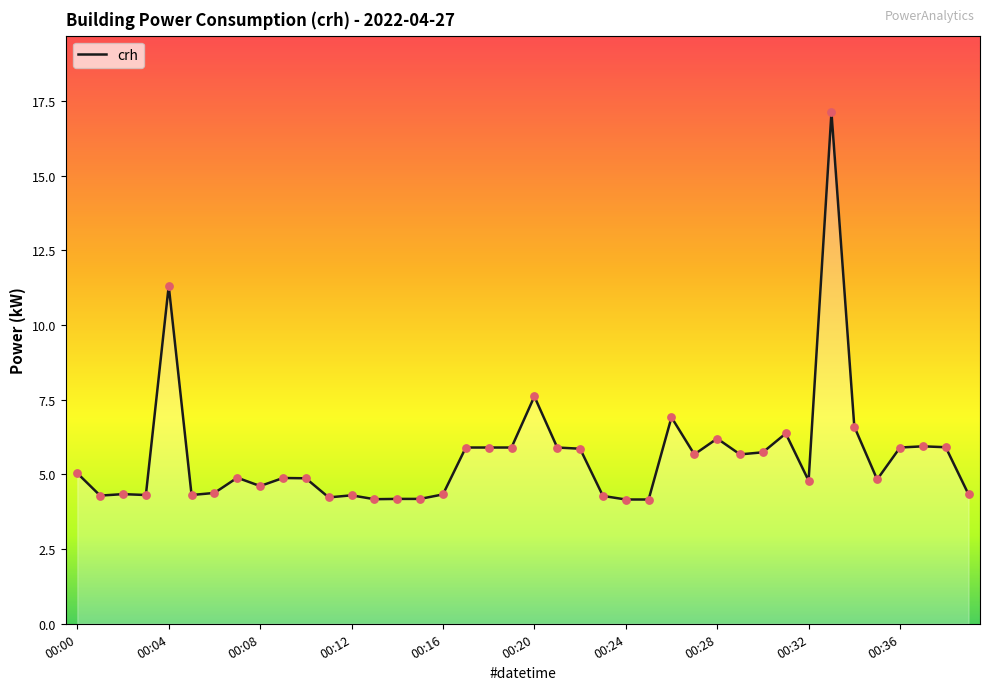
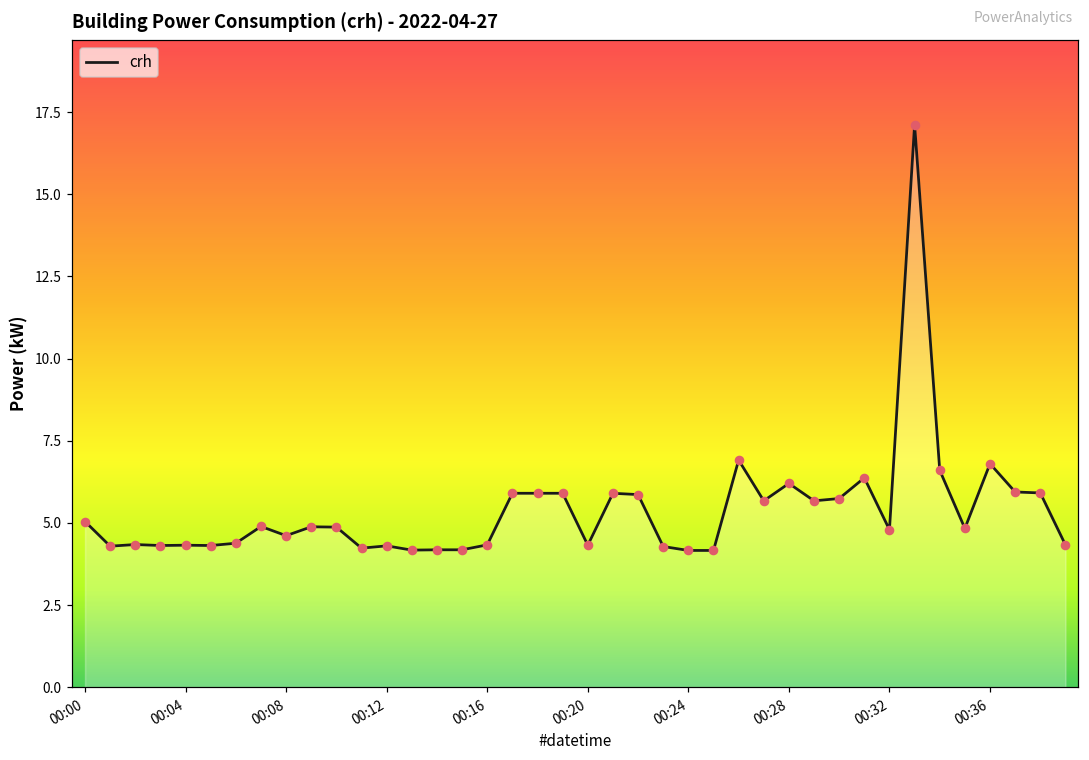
  {
    "00:00": 5.0,
-   "00:04": 11.3,
+   "00:04": 4.3,
    "00:08": 4.6,
    "00:12": 4.3,
    "00:16": 4.3,
-   "00:20": 7.6,
+   "00:20": 4.3,
    "00:24": 4.2,
    "00:28": 6.2,
    "00:32": 4.8,
-   "00:36": 5.9
+   "00:36": 6.8
  }
